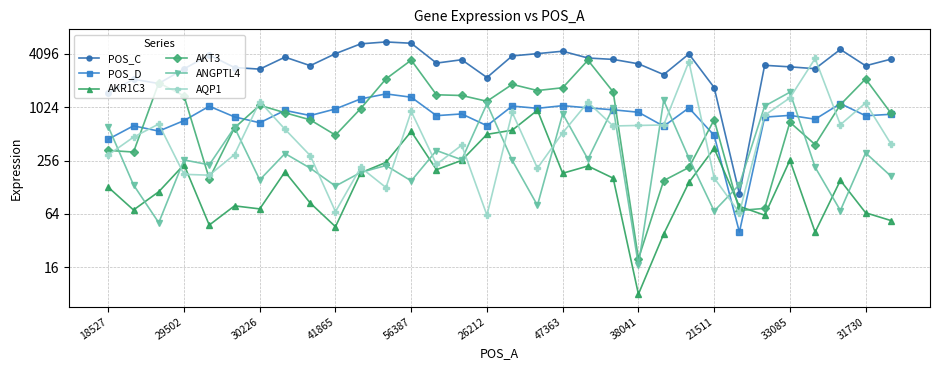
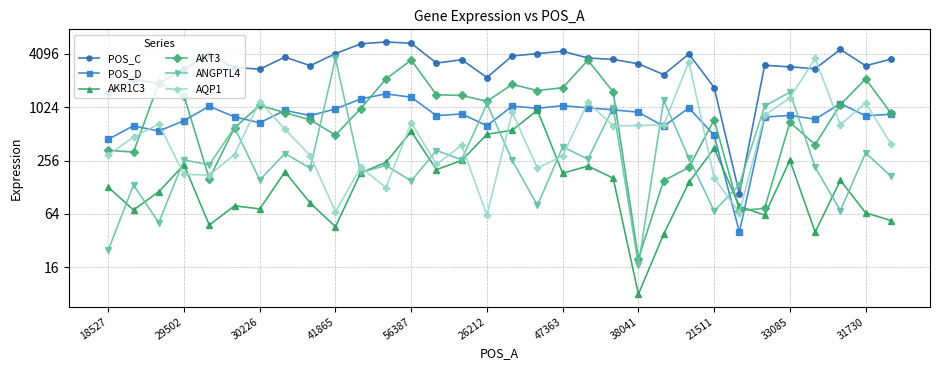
  {
    "ANGPTL4": {
-     "18527": 600,
+     "18527": 25,
      "29502": 260,
      "30226": 160,
-     "41865": 130,
+     "41865": 3600,
      "56387": 150,
-     "47363": 900,
+     "47363": 370,
      "38041": 17,
      "21511": 70,
      "33085": 1500,
      "31730": 310
    },
    "AQP1": {
      "18527": 300,
      "29502": 180,
      "30226": 1200,
      "41865": 70,
-     "56387": 900,
+     "56387": 700,
      "26212": 60,
-     "47363": 500,
+     "47363": 290,
      "38041": 600,
      "21511": 160,
      "33085": 1300,
      "31730": 1100
    }
  }
